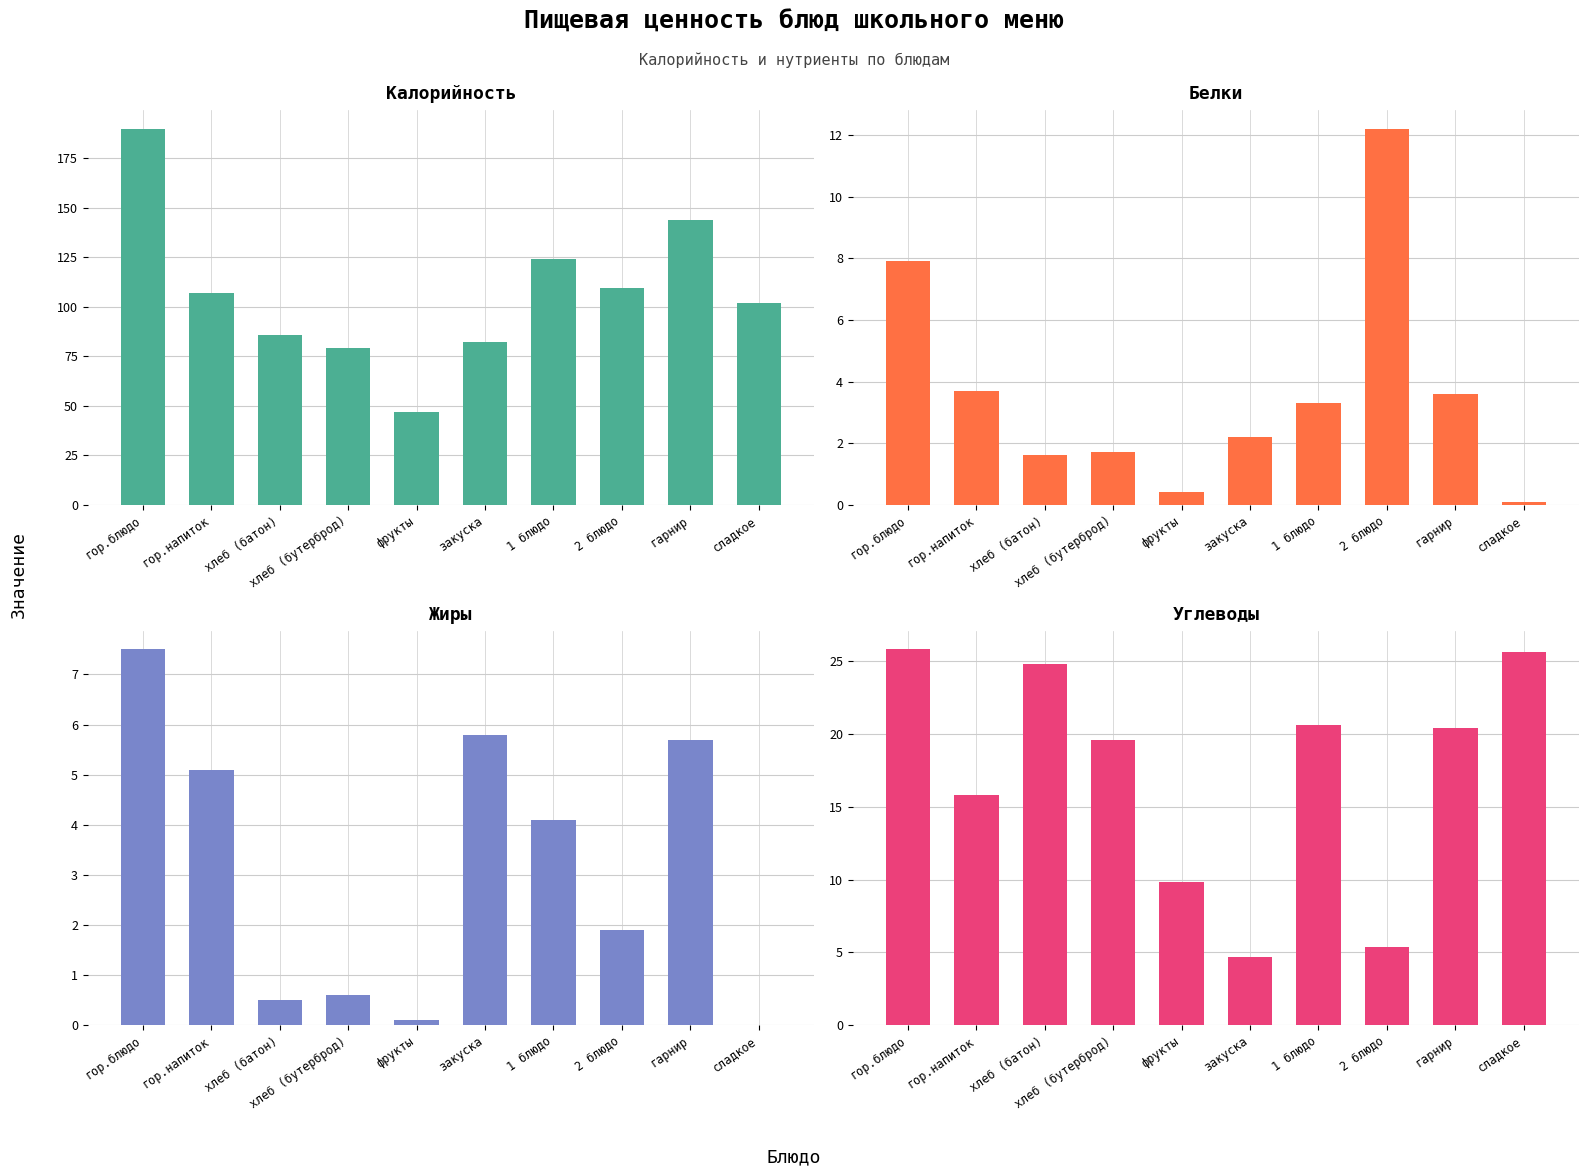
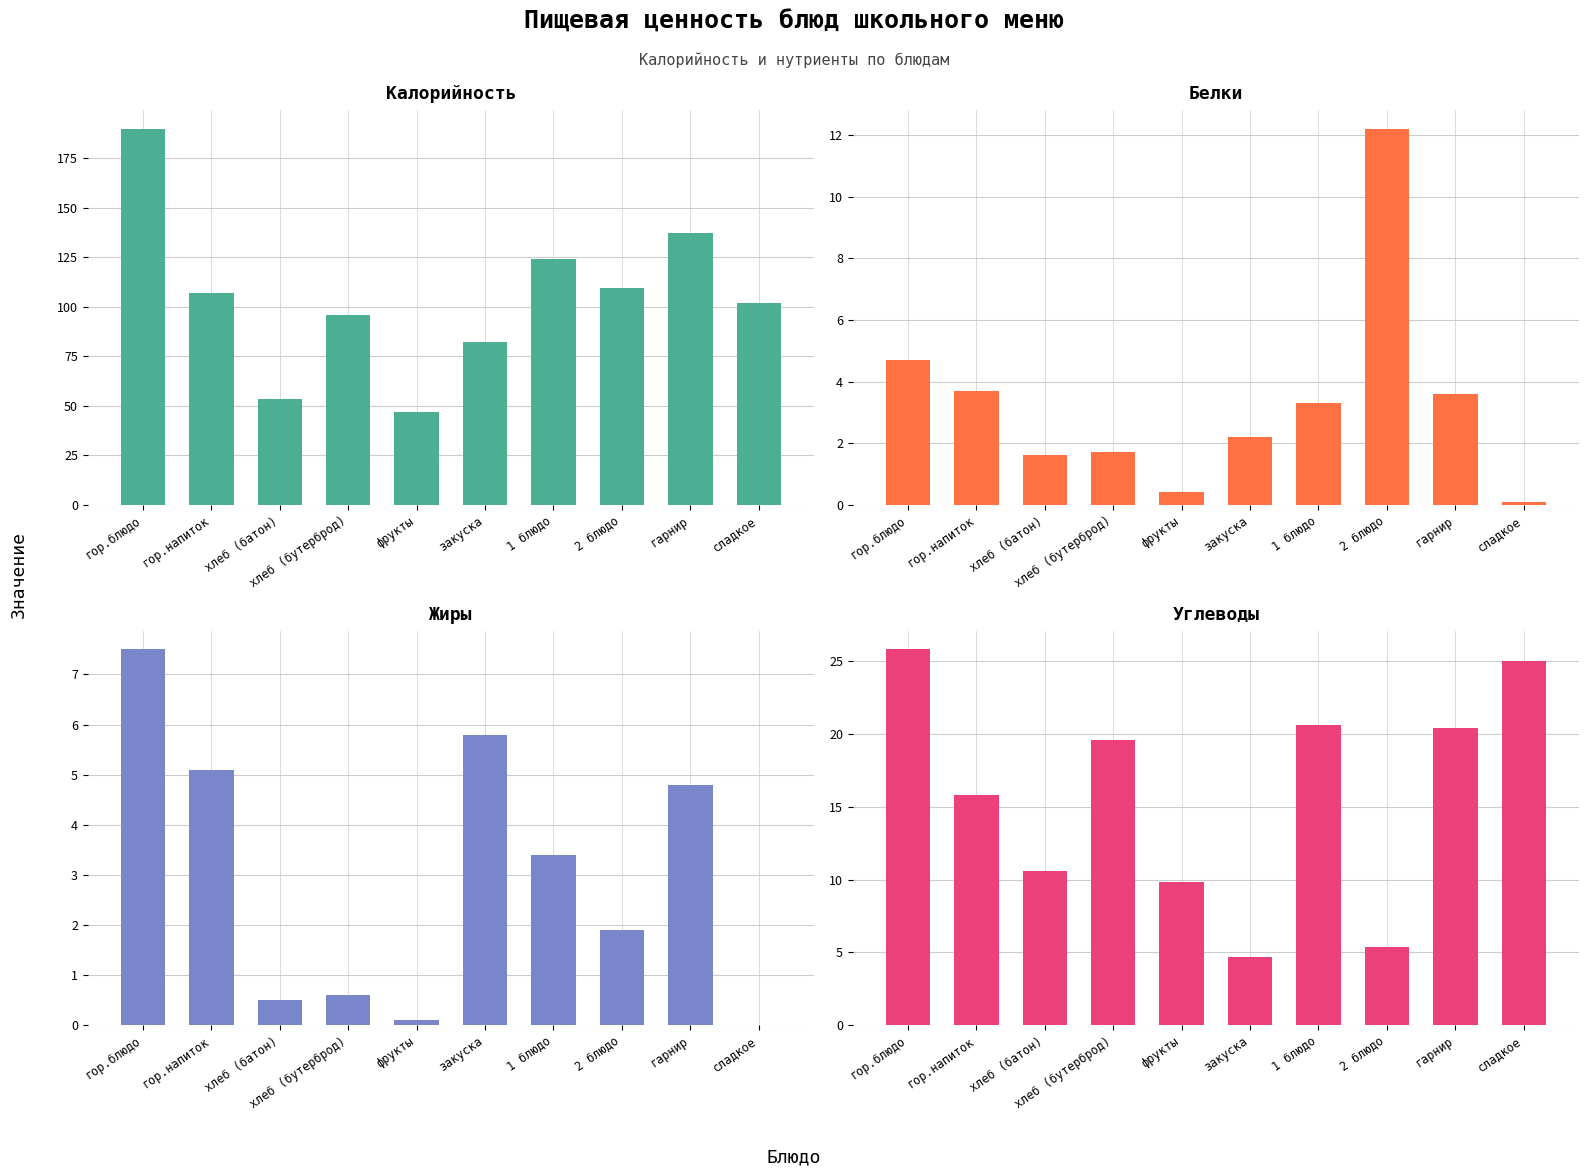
  {
    "Калорийность": {
      "гор.блюдо": 190,
      "гор.напиток": 107,
-     "хлеб (батон)": 86,
-     "хлеб (бутерброд)": 79,
+     "хлеб (батон)": 54,
+     "хлеб (бутерброд)": 96,
      "фрукты": 47,
      "закуска": 82,
      "1 блюдо": 124,
      "2 блюдо": 110,
-     "гарнир": 144,
+     "гарнир": 137,
      "сладкое": 102
    },
    "Белки": {
-     "гор.блюдо": 7.9,
+     "гор.блюдо": 4.7,
      "гор.напиток": 3.7,
      "хлеб (батон)": 1.6,
      "хлеб (бутерброд)": 1.7,
      "фрукты": 0.4,
      "закуска": 2.2,
      "1 блюдо": 3.3,
      "2 блюдо": 12.2,
      "гарнир": 3.6,
      "сладкое": 0.1
    },
    "Жиры": {
      "гор.блюдо": 7.5,
      "гор.напиток": 5.1,
      "хлеб (батон)": 0.5,
      "хлеб (бутерброд)": 0.6,
      "фрукты": 0.1,
      "закуска": 5.8,
-     "1 блюдо": 4.1,
+     "1 блюдо": 3.4,
      "2 блюдо": 1.9,
-     "гарнир": 5.7,
+     "гарнир": 4.8,
      "сладкое": 0.0
    },
    "Углеводы": {
      "гор.блюдо": 25.8,
      "гор.напиток": 15.8,
-     "хлеб (батон)": 24.8,
+     "хлеб (батон)": 10.6,
      "хлеб (бутерброд)": 19.6,
      "фрукты": 9.8,
      "закуска": 4.7,
      "1 блюдо": 20.6,
      "2 блюдо": 5.4,
      "гарнир": 20.4,
-     "сладкое": 25.6
+     "сладкое": 25.0
    }
  }
